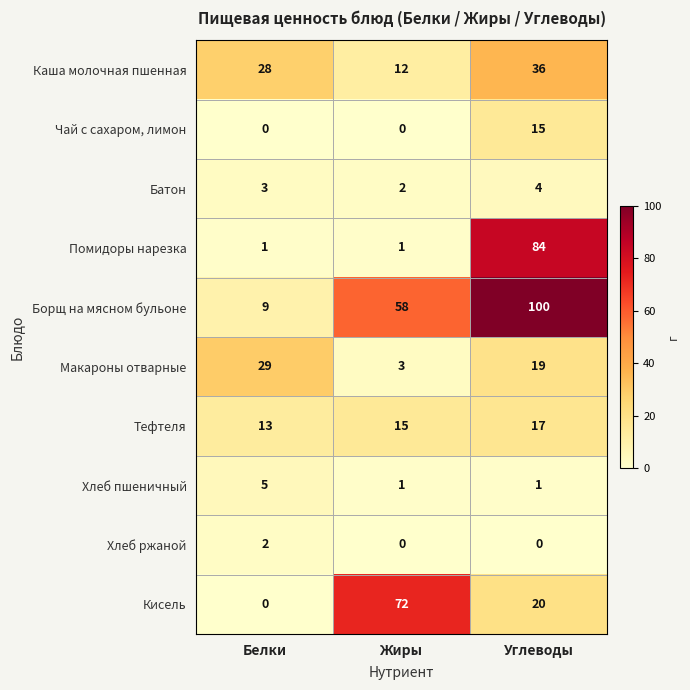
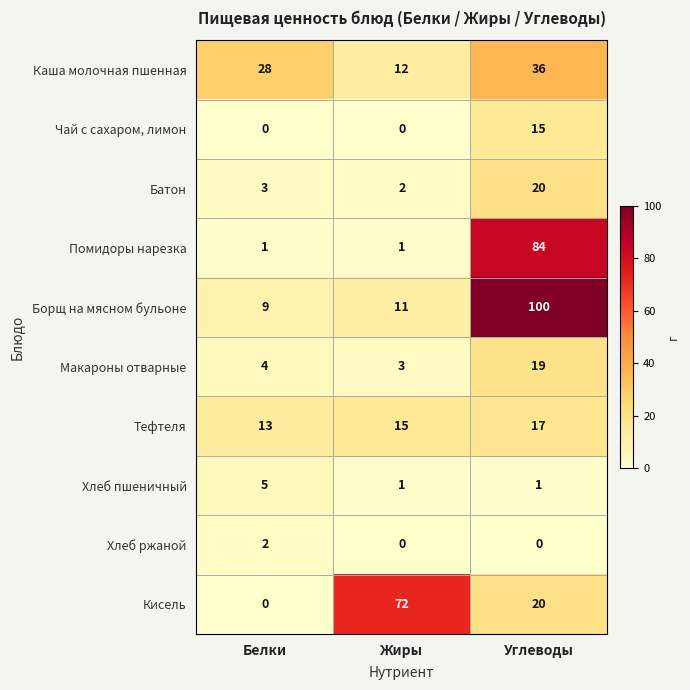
  {
    "Каша молочная пшенная": {
      "Белки": 28,
      "Жиры": 12,
      "Углеводы": 36
    },
    "Чай с сахаром, лимон": {
      "Белки": 0,
      "Жиры": 0,
      "Углеводы": 15
    },
    "Батон": {
      "Белки": 3,
      "Жиры": 2,
-     "Углеводы": 4
+     "Углеводы": 20
    },
    "Помидоры нарезка": {
      "Белки": 1,
      "Жиры": 1,
      "Углеводы": 84
    },
    "Борщ на мясном бульоне": {
      "Белки": 9,
-     "Жиры": 58,
+     "Жиры": 11,
      "Углеводы": 100
    },
    "Макароны отварные": {
-     "Белки": 29,
+     "Белки": 4,
      "Жиры": 3,
      "Углеводы": 19
    },
    "Тефтеля": {
      "Белки": 13,
      "Жиры": 15,
      "Углеводы": 17
    },
    "Хлеб пшеничный": {
      "Белки": 5,
      "Жиры": 1,
      "Углеводы": 1
    },
    "Хлеб ржаной": {
      "Белки": 2,
      "Жиры": 0,
      "Углеводы": 0
    },
    "Кисель": {
      "Белки": 0,
      "Жиры": 72,
      "Углеводы": 20
    }
  }
